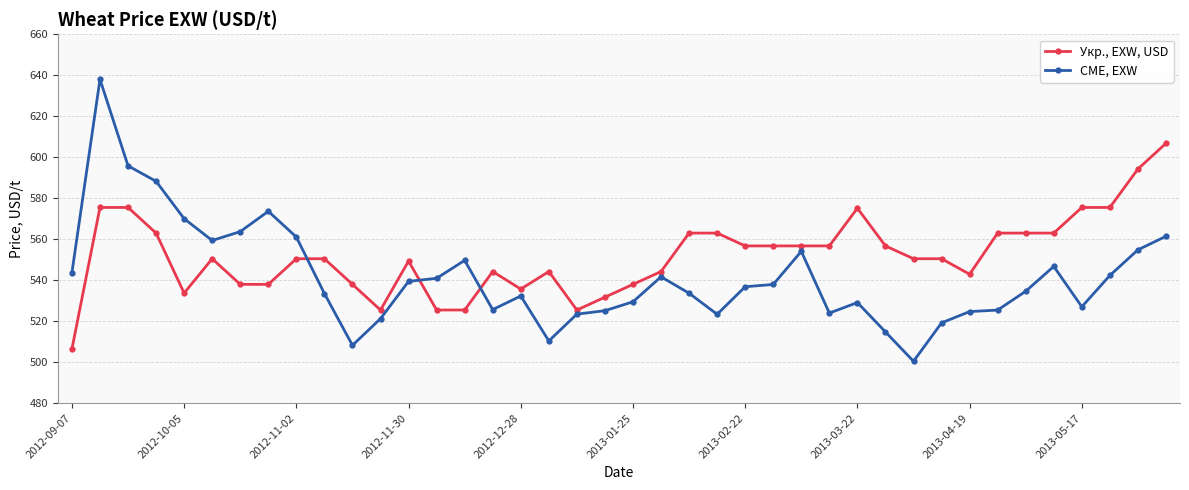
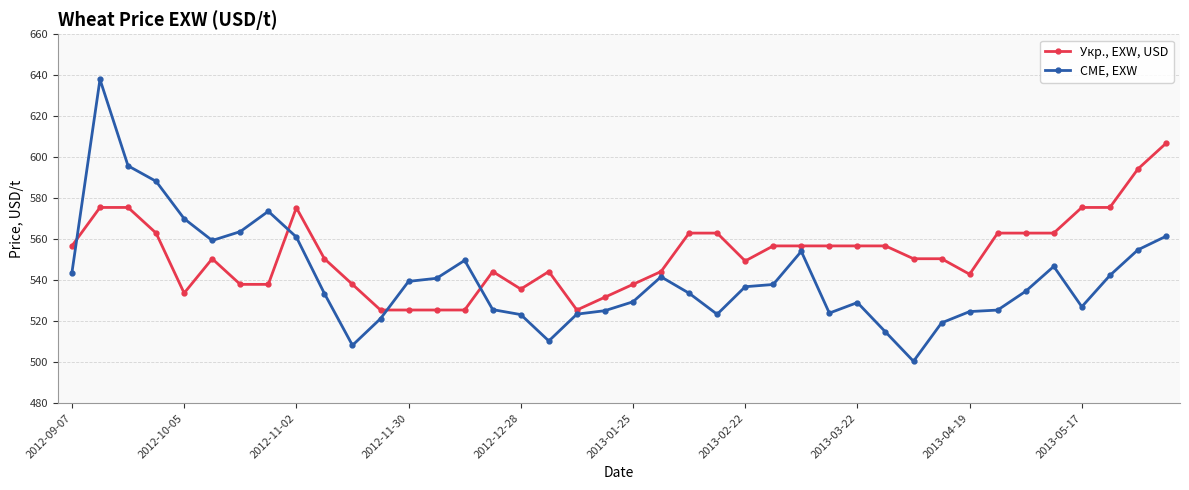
  {
    "Укр., EXW, USD": {
-     "2012-09-07": 506,
+     "2012-09-07": 557,
      "2012-10-05": 534,
-     "2012-11-02": 550,
-     "2012-11-30": 549,
+     "2012-11-02": 575,
+     "2012-11-30": 525,
      "2012-12-28": 536,
      "2013-01-25": 538,
-     "2013-02-22": 557,
-     "2013-03-22": 575,
+     "2013-02-22": 549,
+     "2013-03-22": 557,
      "2013-04-19": 543,
      "2013-05-17": 576
    },
    "CME, EXW": {
      "2012-09-07": 544,
      "2012-10-05": 570,
      "2012-11-02": 561,
      "2012-11-30": 539,
-     "2012-12-28": 532,
+     "2012-12-28": 523,
      "2013-01-25": 529,
      "2013-02-22": 537,
      "2013-03-22": 529,
      "2013-04-19": 525,
      "2013-05-17": 527
    }
  }
